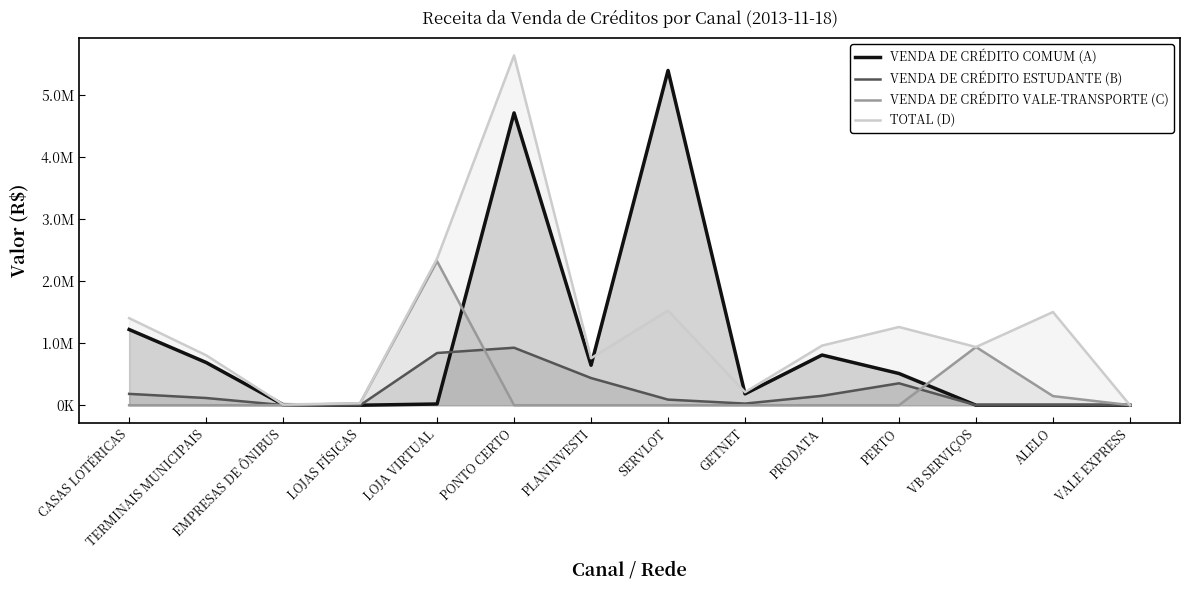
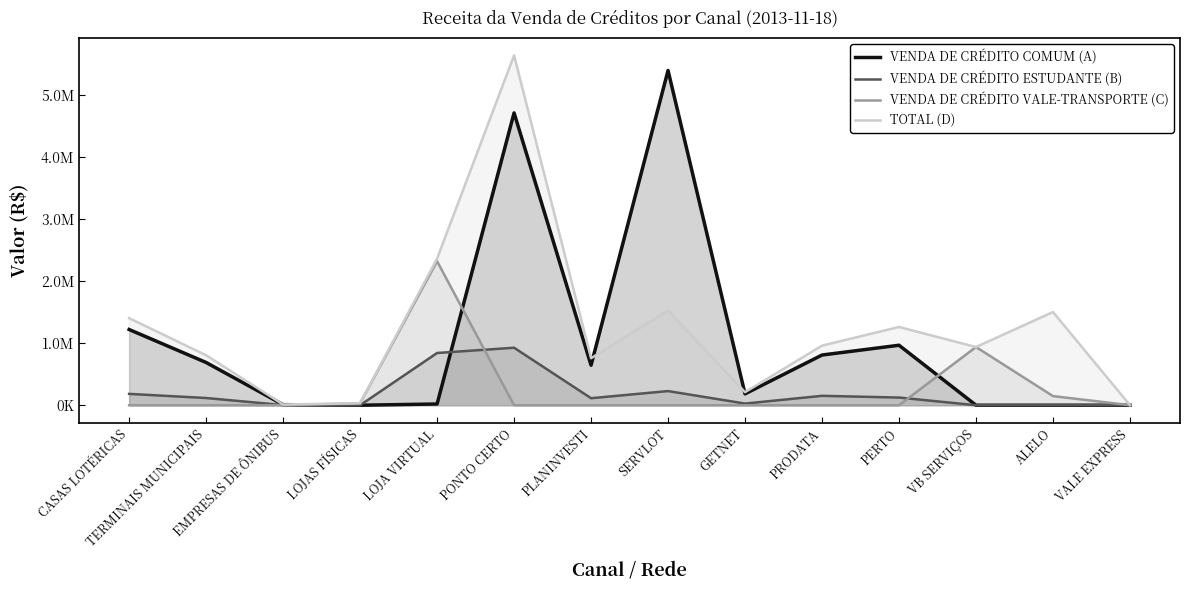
  {
    "VENDA DE CRÉDITO COMUM (A)": {
      "CASAS LOTÉRICAS": 1200000,
      "TERMINAIS MUNICIPAIS": 700000,
      "LOJA VIRTUAL": 0,
      "PONTO CERTO": 4700000,
      "PLANINVESTI": 600000,
      "SERVLOT": 5400000,
      "PRODATA": 800000,
-     "PERTO": 500000
+     "PERTO": 1000000
    },
    "VENDA DE CRÉDITO ESTUDANTE (B)": {
      "CASAS LOTÉRICAS": 200000,
      "TERMINAIS MUNICIPAIS": 100000,
      "LOJA VIRTUAL": 800000,
      "PONTO CERTO": 900000,
-     "PLANINVESTI": 400000,
-     "SERVLOT": 100000,
+     "PLANINVESTI": 100000,
+     "SERVLOT": 200000,
      "PRODATA": 200000,
-     "PERTO": 400000
+     "PERTO": 100000
    },
    "VENDA DE CRÉDITO VALE-TRANSPORTE (C)": {
      "CASAS LOTÉRICAS": 0,
      "TERMINAIS MUNICIPAIS": 0,
      "LOJA VIRTUAL": 2300000,
      "PONTO CERTO": 0,
      "PLANINVESTI": 0,
      "SERVLOT": 0,
      "PRODATA": 0,
      "PERTO": 0,
      "ALELO": 100000
    },
    "TOTAL (D)": {
      "CASAS LOTÉRICAS": 1400000,
      "TERMINAIS MUNICIPAIS": 800000,
      "LOJA VIRTUAL": 2400000,
      "PONTO CERTO": 5600000,
      "PLANINVESTI": 800000,
      "SERVLOT": 1500000,
      "PRODATA": 1000000,
      "PERTO": 1300000,
      "ALELO": 1500000
    }
  }
